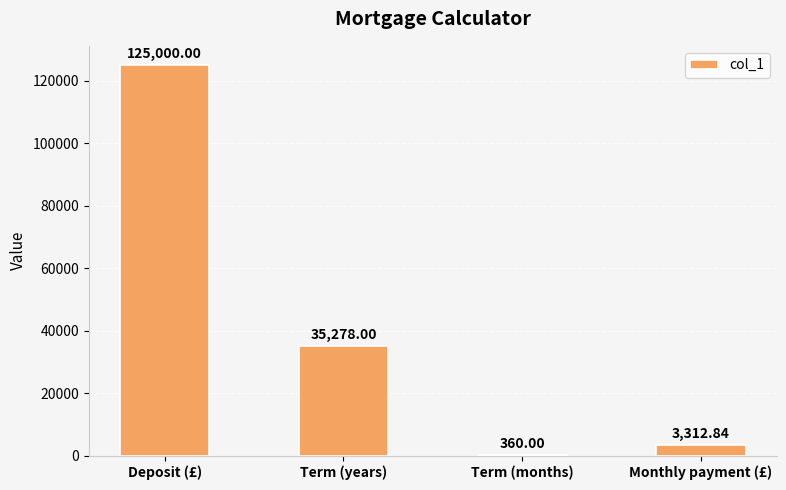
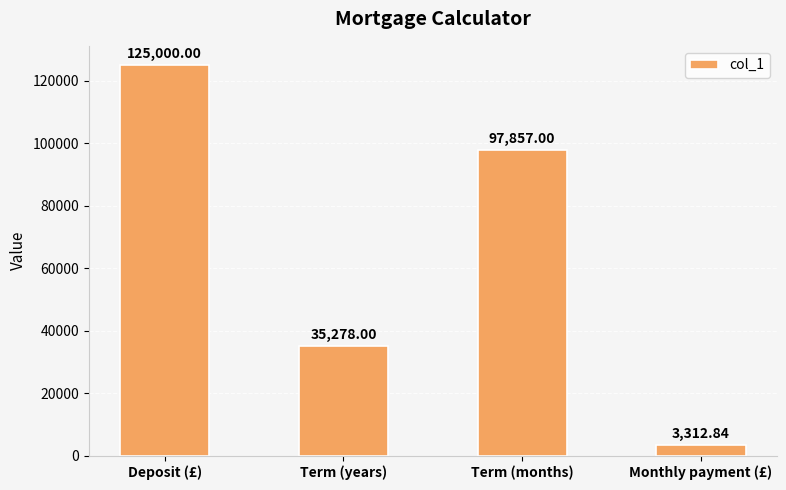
  {
    "Deposit (£)": "125,000.00",
    "Term (years)": "35,278.00",
-   "Term (months)": "360.00",
+   "Term (months)": "97,857.00",
    "Monthly payment (£)": "3,312.84"
  }
